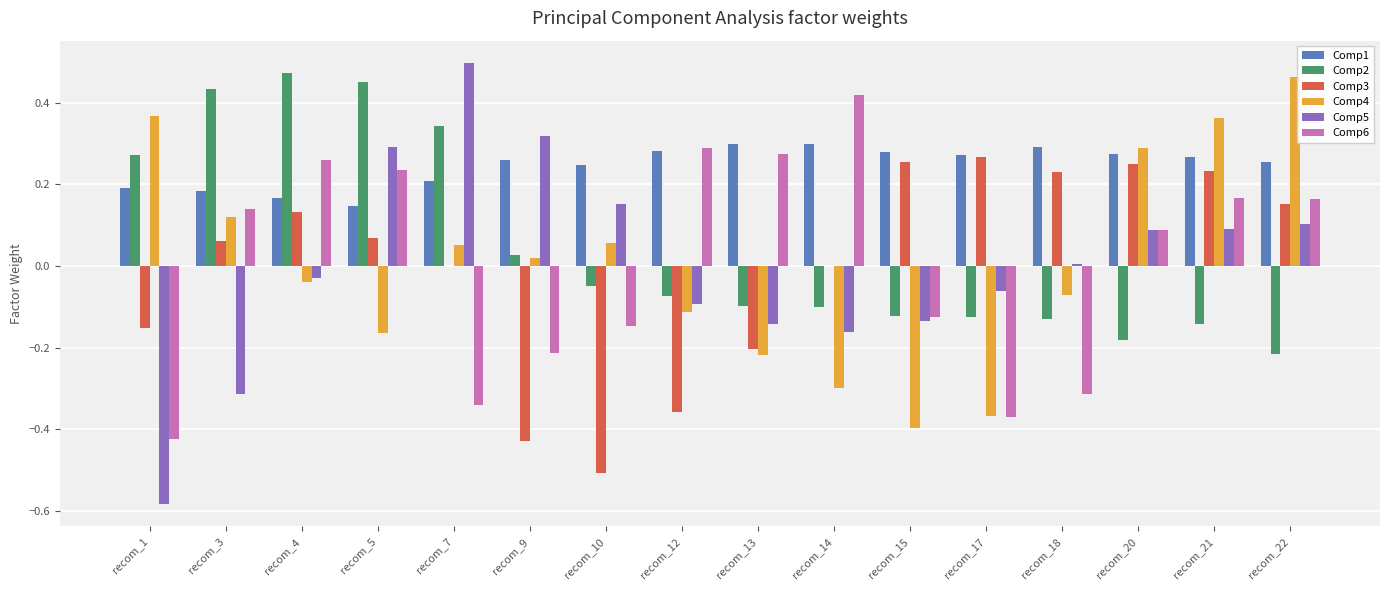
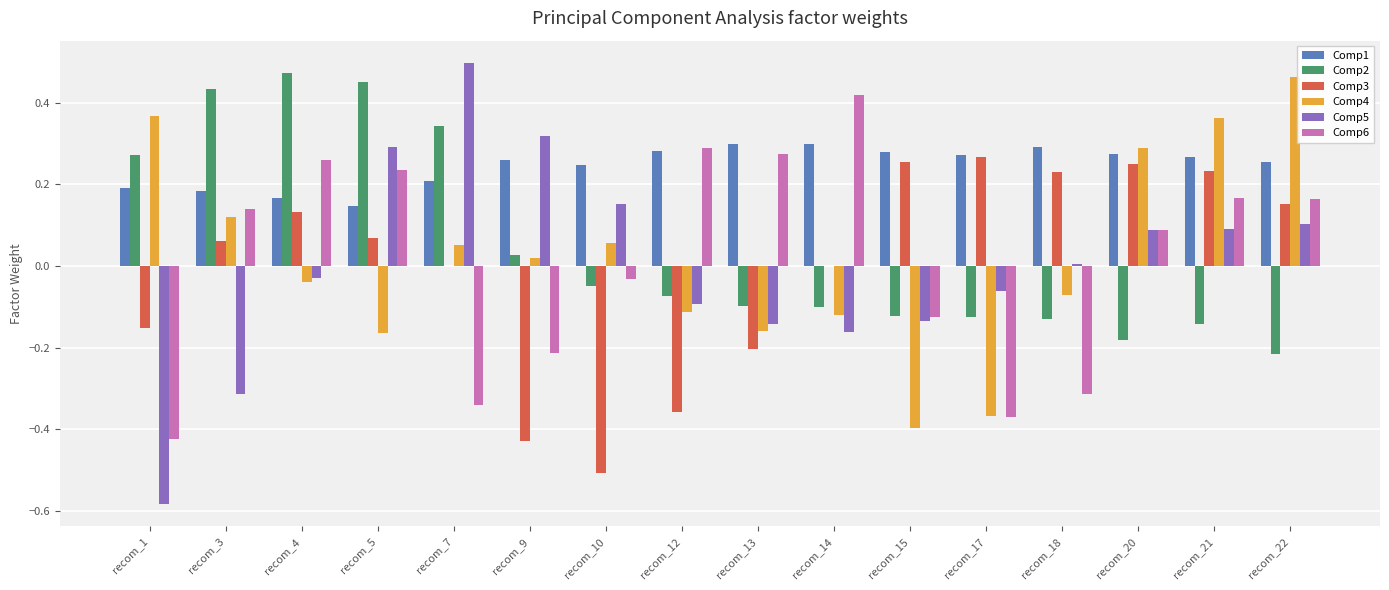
  {
    "Comp2": {
      "recom_1": 0.27,
      "recom_3": 0.43,
      "recom_4": 0.47,
      "recom_5": 0.45,
      "recom_7": 0.34,
      "recom_9": 0.03,
      "recom_10": -0.05,
      "recom_12": -0.07,
      "recom_13": -0.10,
      "recom_14": -0.10,
      "recom_15": -0.12,
      "recom_17": -0.12,
      "recom_18": -0.13,
      "recom_20": -0.18,
      "recom_21": -0.14,
      "recom_22": -0.21
    },
    "Comp3": {
      "recom_1": -0.15,
      "recom_3": 0.06,
      "recom_4": 0.13,
      "recom_5": 0.07,
      "recom_9": -0.43,
      "recom_10": -0.51,
      "recom_12": -0.36,
      "recom_13": -0.20,
      "recom_15": 0.26,
      "recom_17": 0.27,
      "recom_18": 0.23,
      "recom_20": 0.25,
      "recom_21": 0.23,
      "recom_22": 0.15
    },
    "Comp4": {
      "recom_1": 0.37,
      "recom_3": 0.12,
      "recom_4": -0.04,
      "recom_5": -0.16,
      "recom_7": 0.05,
      "recom_9": 0.02,
      "recom_10": 0.06,
      "recom_12": -0.11,
-     "recom_13": -0.22,
-     "recom_14": -0.30,
+     "recom_13": -0.16,
+     "recom_14": -0.12,
      "recom_15": -0.40,
      "recom_17": -0.37,
      "recom_18": -0.07,
      "recom_20": 0.29,
      "recom_21": 0.36,
      "recom_22": 0.46
    },
    "Comp6": {
      "recom_1": -0.42,
      "recom_3": 0.14,
      "recom_4": 0.26,
      "recom_5": 0.24,
      "recom_7": -0.34,
      "recom_9": -0.21,
-     "recom_10": -0.15,
+     "recom_10": -0.03,
      "recom_12": 0.29,
      "recom_13": 0.27,
      "recom_14": 0.42,
      "recom_15": -0.13,
      "recom_17": -0.37,
      "recom_18": -0.31,
      "recom_20": 0.09,
      "recom_21": 0.17,
      "recom_22": 0.17
    }
  }
